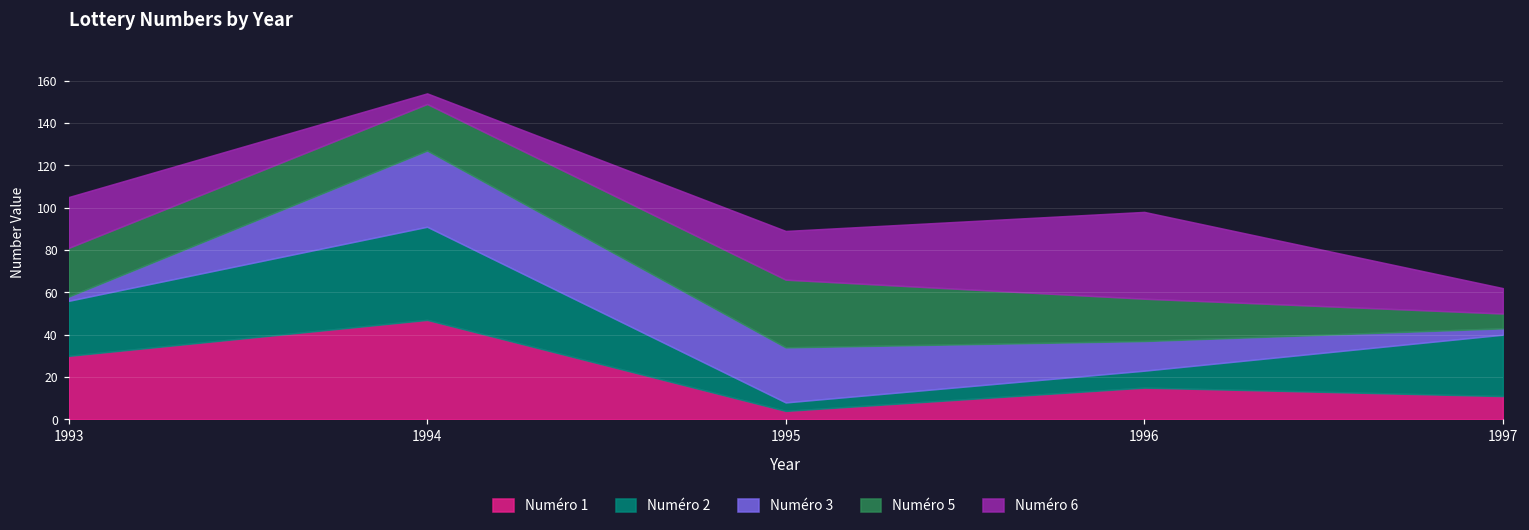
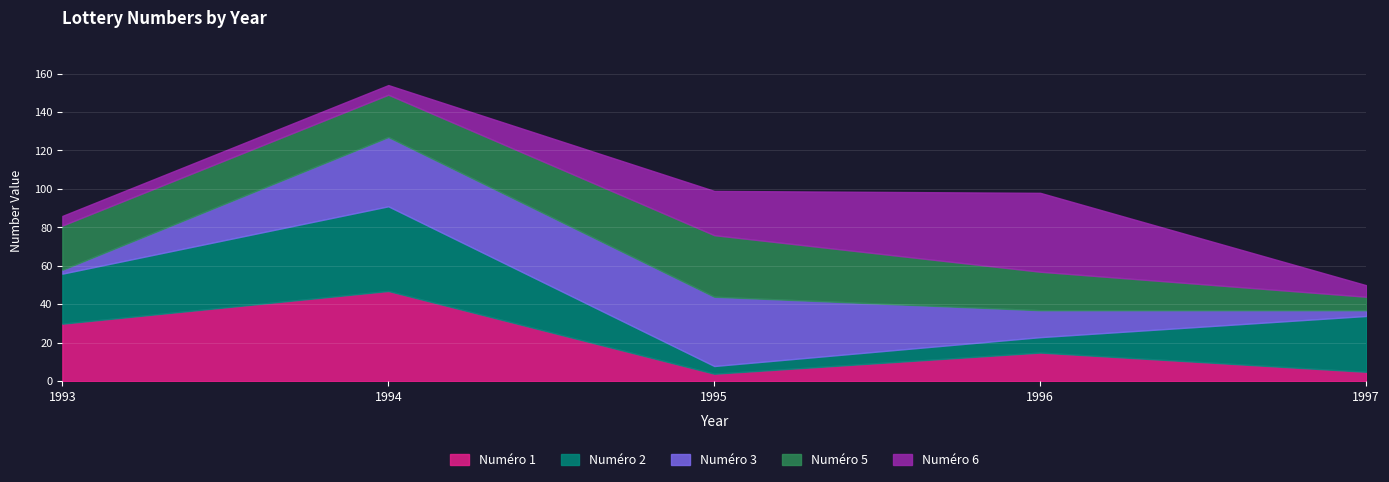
  {
    "Numéro 1": {
      "1993": 30,
      "1994": 47,
      "1995": 4,
      "1996": 15,
-     "1997": 11
+     "1997": 5
    },
    "Numéro 3": {
      "1993": 2,
      "1994": 36,
-     "1995": 26,
+     "1995": 36,
      "1996": 14,
      "1997": 3
    },
    "Numéro 6": {
-     "1993": 24,
+     "1993": 5,
      "1994": 5,
      "1995": 23,
      "1996": 41,
-     "1997": 12
+     "1997": 6
    }
  }
